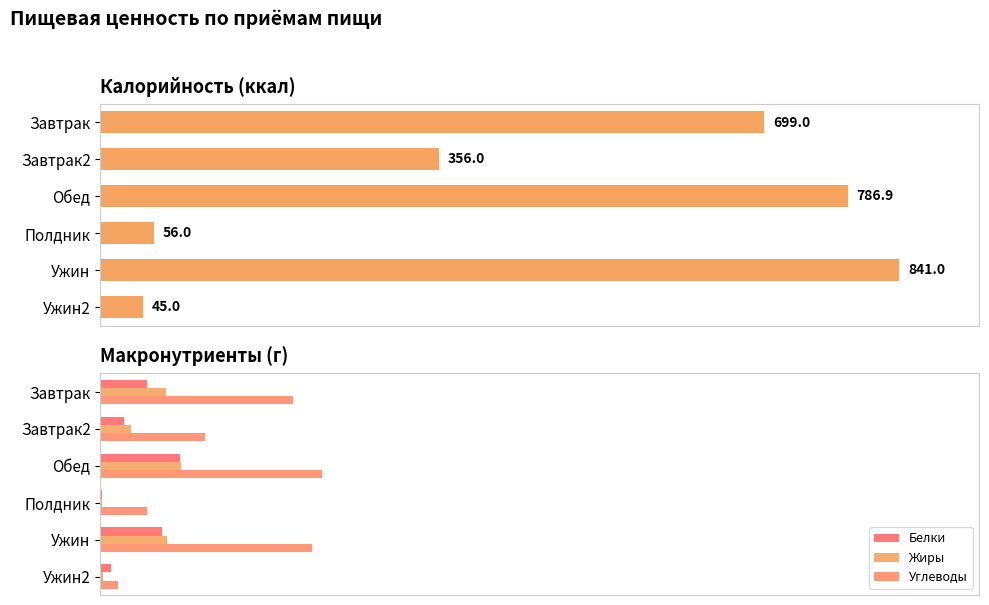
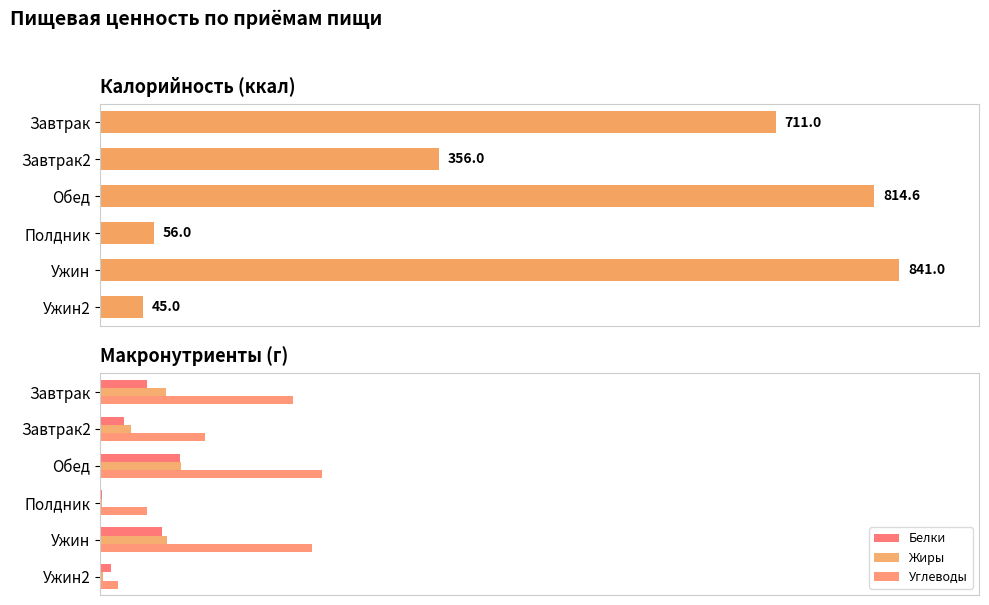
  {
    "Калорийность (ккал)": {
-     "Завтрак": 699.0,
+     "Завтрак": 711.0,
      "Завтрак2": 356.0,
-     "Обед": 786.9,
+     "Обед": 814.6,
      "Полдник": 56.0,
      "Ужин": 841.0,
      "Ужин2": 45.0
    }
  }
